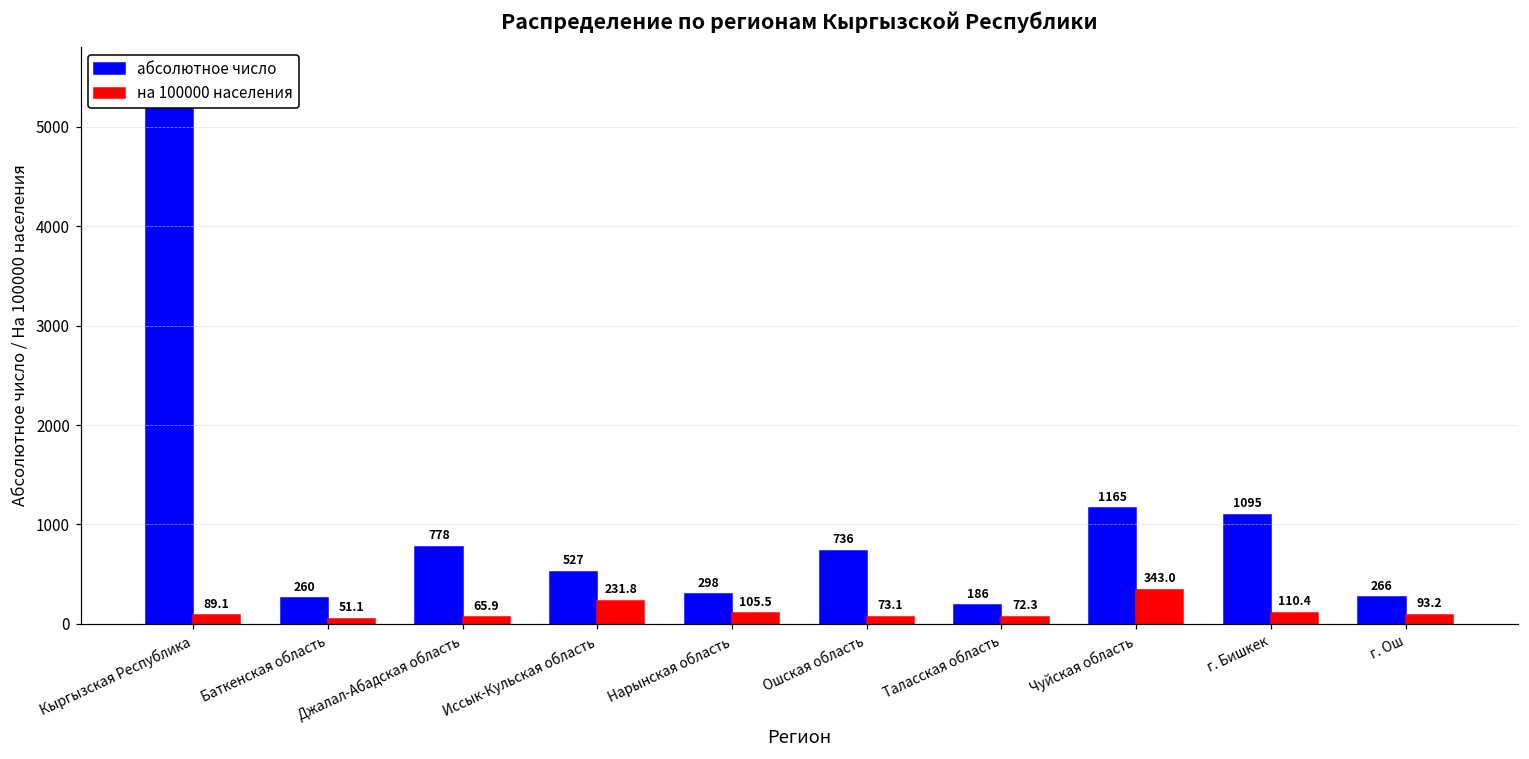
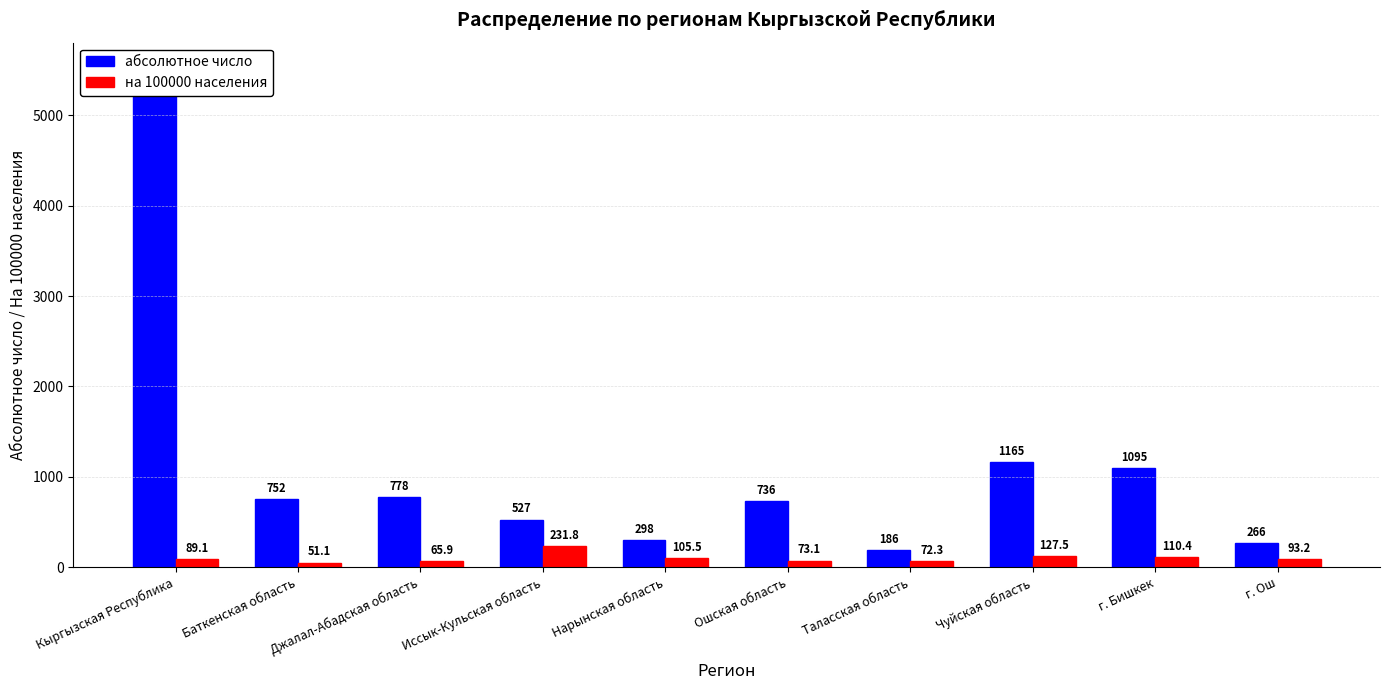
  {
    "абсолютное число": {
-     "Баткенская область": 260,
+     "Баткенская область": 752,
      "Джалал-Абадская область": 778,
      "Иссык-Кульская область": 527,
      "Нарынская область": 298,
      "Ошская область": 736,
      "Таласская область": 186,
      "Чуйская область": 1165,
      "г. Бишкек": 1095,
      "г. Ош": 266
    },
    "на 100000 населения": {
      "Кыргызская Республика": 89.1,
      "Баткенская область": 51.1,
      "Джалал-Абадская область": 65.9,
      "Иссык-Кульская область": 231.8,
      "Нарынская область": 105.5,
      "Ошская область": 73.1,
      "Таласская область": 72.3,
-     "Чуйская область": 343.0,
+     "Чуйская область": 127.5,
      "г. Бишкек": 110.4,
      "г. Ош": 93.2
    }
  }
